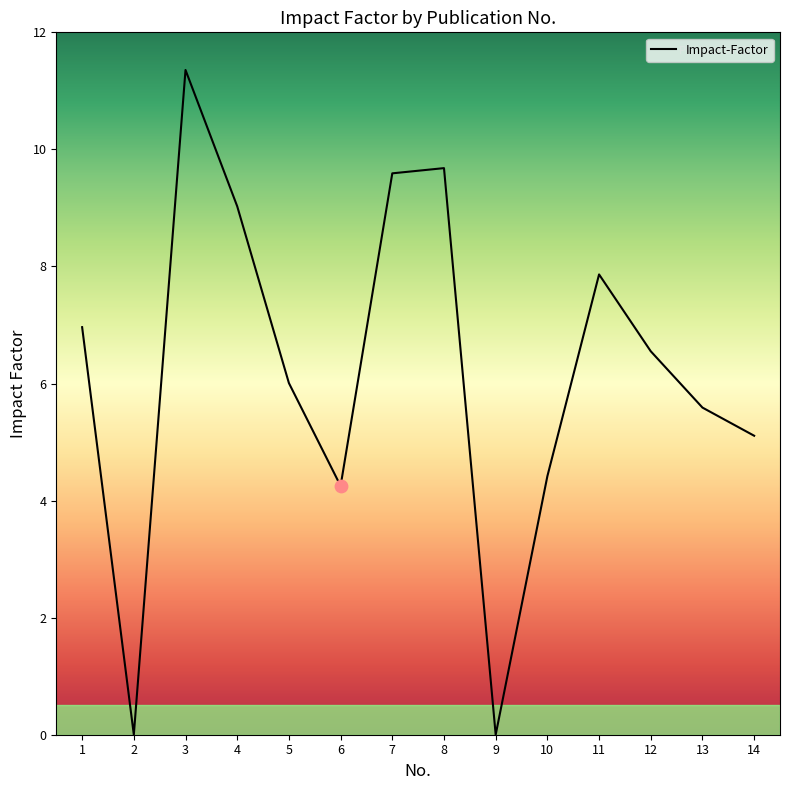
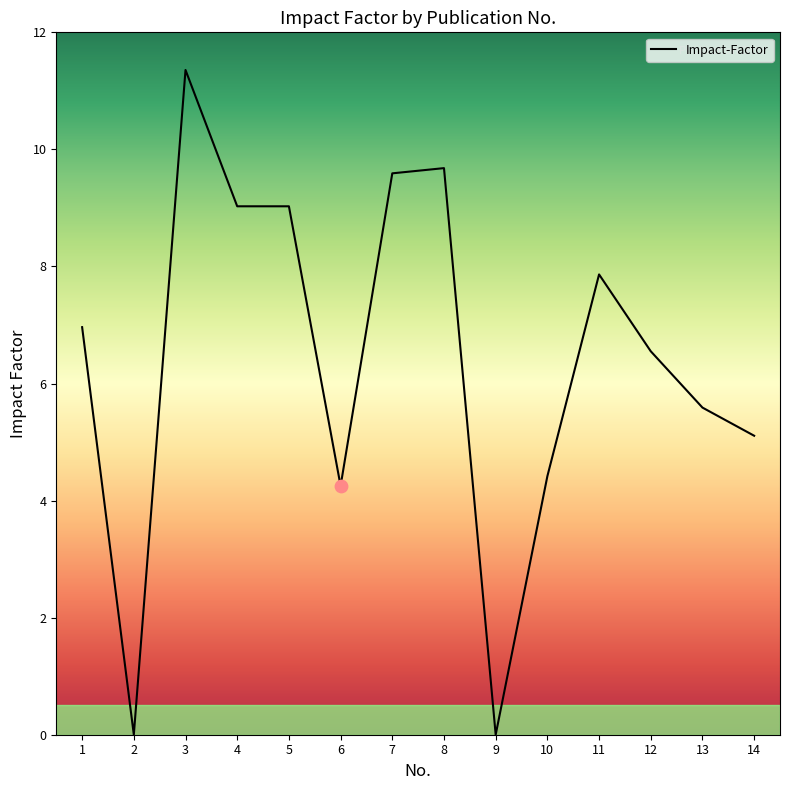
  {
    "Impact-Factor": {
      "1": 7.0,
      "3": 11.4,
      "4": 9.0,
-     "5": 6.0,
+     "5": 9.0,
      "7": 9.6,
      "8": 9.7,
      "10": 4.4,
      "11": 7.9,
      "12": 6.6,
      "13": 5.6,
      "14": 5.1
    }
  }
